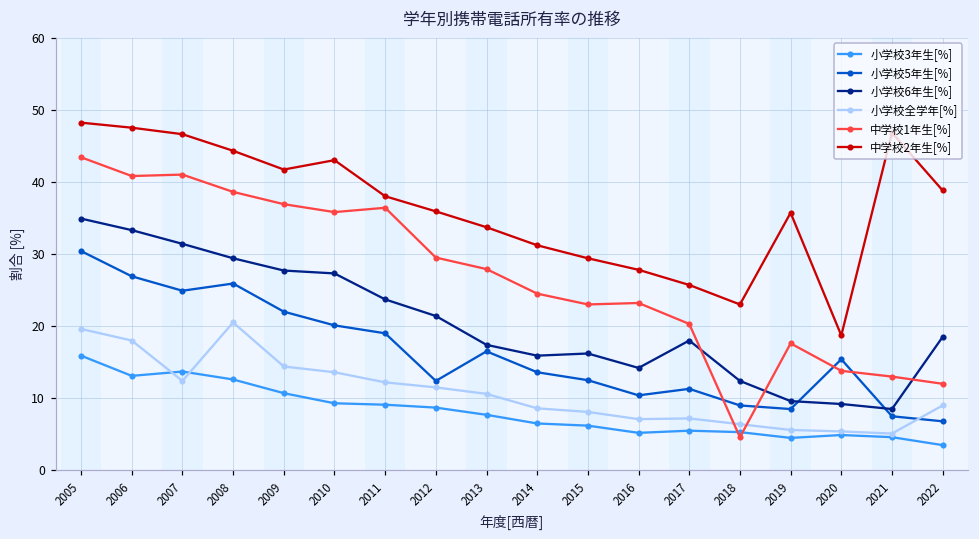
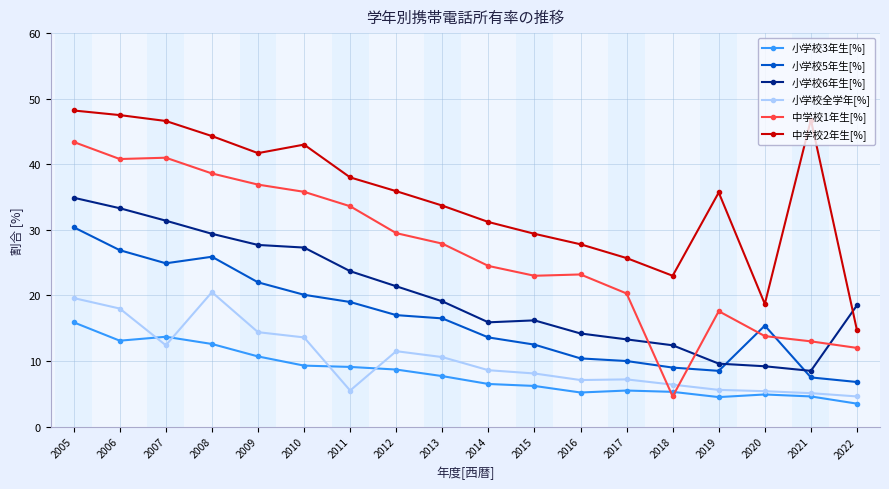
  {
    "小学校3年生[%]": {
      "2005": 16,
      "2006": 13,
      "2007": 14,
      "2008": 13,
      "2009": 11,
      "2010": 9,
      "2011": 9,
      "2012": 9,
      "2013": 8,
      "2014": 7,
      "2015": 6,
      "2016": 5,
      "2017": 6,
      "2018": 5,
      "2019": 5,
      "2020": 5,
      "2021": 5,
      "2022": 4
    },
    "小学校5年生[%]": {
      "2005": 30,
      "2006": 27,
      "2007": 25,
      "2008": 26,
      "2009": 22,
      "2010": 20,
      "2011": 19,
-     "2012": 12,
+     "2012": 17,
      "2013": 17,
      "2014": 14,
      "2015": 13,
      "2016": 10,
-     "2017": 11,
+     "2017": 10,
      "2018": 9,
      "2019": 9,
      "2020": 15,
      "2021": 8,
      "2022": 7
    },
    "小学校6年生[%]": {
      "2005": 35,
      "2006": 33,
      "2007": 31,
      "2008": 29,
      "2009": 28,
      "2010": 27,
      "2011": 24,
      "2012": 21,
-     "2013": 17,
+     "2013": 19,
      "2014": 16,
      "2015": 16,
      "2016": 14,
-     "2017": 18,
+     "2017": 13,
      "2018": 12,
      "2019": 10,
      "2020": 9,
      "2021": 9,
      "2022": 19
    },
    "小学校全学年[%]": {
      "2005": 20,
      "2006": 18,
      "2007": 12,
      "2008": 21,
      "2009": 14,
      "2010": 14,
-     "2011": 12,
+     "2011": 6,
      "2012": 12,
      "2013": 11,
      "2014": 9,
      "2015": 8,
      "2016": 7,
      "2017": 7,
      "2018": 6,
      "2019": 6,
      "2020": 5,
      "2021": 5,
-     "2022": 9
+     "2022": 5
    },
    "中学校1年生[%]": {
      "2005": 43,
      "2006": 41,
      "2007": 41,
      "2008": 39,
      "2009": 37,
      "2010": 36,
-     "2011": 36,
+     "2011": 34,
      "2012": 30,
      "2013": 28,
      "2014": 25,
      "2015": 23,
      "2016": 23,
      "2017": 20,
      "2018": 5,
      "2019": 18,
      "2020": 14,
      "2021": 13,
      "2022": 12
    },
    "中学校2年生[%]": {
      "2005": 48,
      "2006": 48,
      "2007": 47,
      "2008": 44,
      "2009": 42,
      "2010": 43,
      "2011": 38,
      "2012": 36,
      "2013": 34,
      "2014": 31,
      "2015": 29,
      "2016": 28,
      "2017": 26,
      "2018": 23,
      "2019": 36,
      "2020": 19,
-     "2022": 39
+     "2022": 15
    }
  }
